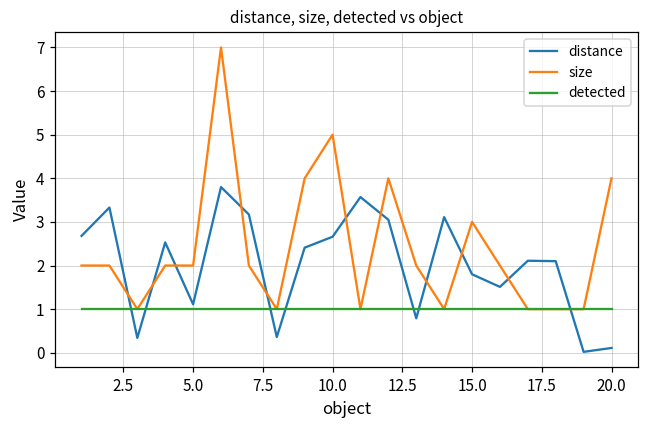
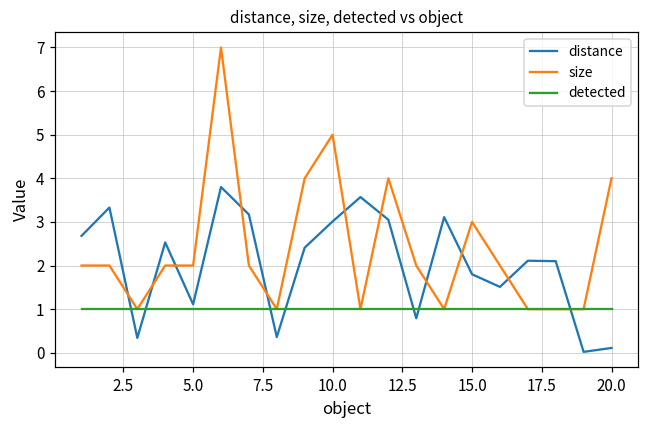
  {
    "distance": {
      "5.0": 1.1,
-     "10.0": 2.7,
+     "10.0": 3.0,
      "15.0": 1.8,
      "20.0": 0.1
    },
    "size": {
      "5.0": 2.0,
      "10.0": 5.0,
      "15.0": 3.0,
      "20.0": 4.0
    },
    "detected": {
      "5.0": 1.0,
      "10.0": 1.0,
      "15.0": 1.0,
      "20.0": 1.0
    }
  }
